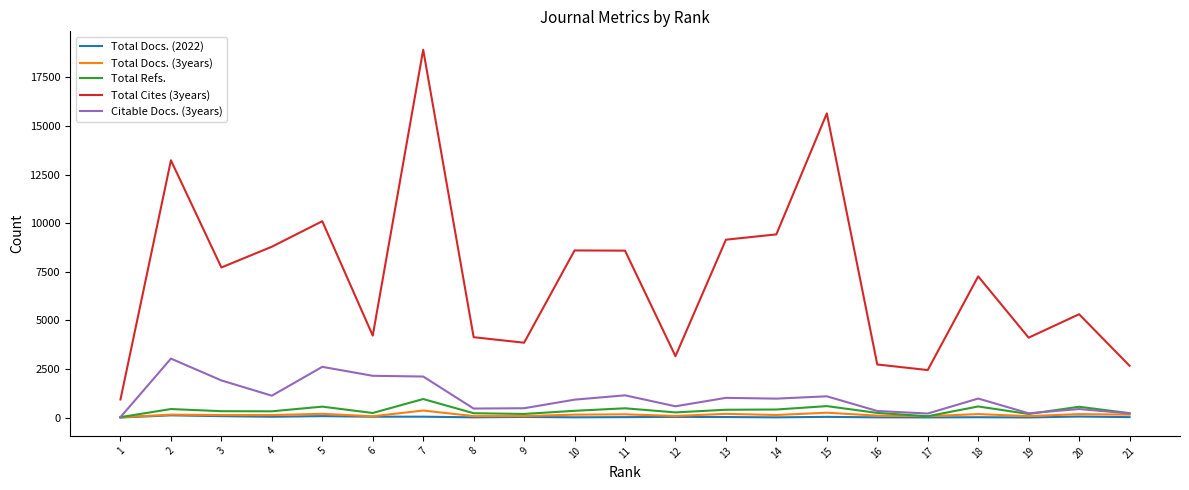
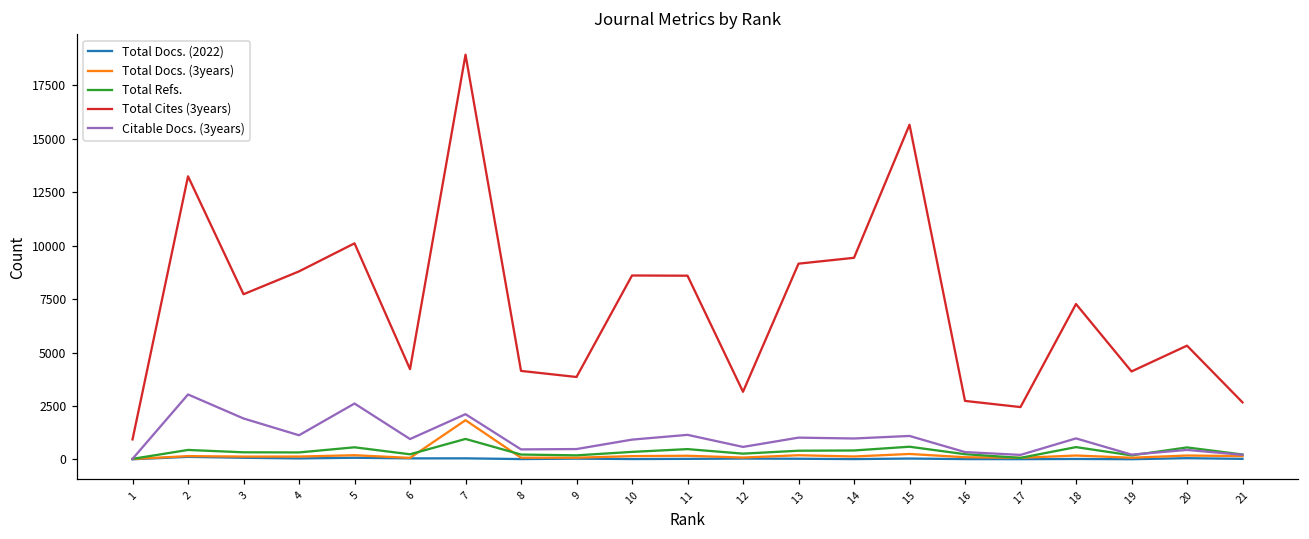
  {
    "Total Docs. (2022)": {
      "7": 100,
      "10": 0,
      "11": 0,
      "13": 0,
      "15": 0,
      "18": 0
    },
    "Total Docs. (3years)": {
-     "7": 400,
+     "7": 1800,
      "10": 200,
      "11": 200,
      "13": 200,
      "15": 300,
      "18": 200
    },
    "Total Refs.": {
      "2": 400,
      "3": 300,
      "4": 300,
      "5": 600,
      "6": 200,
      "7": 1000,
      "8": 200,
      "10": 400,
      "11": 500,
      "12": 300,
      "13": 400,
      "14": 400,
      "15": 600,
      "18": 600
    },
    "Total Cites (3years)": {
      "1": 900,
      "2": 13200,
      "3": 7700,
      "4": 8800,
      "5": 10100,
      "6": 4200,
      "7": 18900,
      "8": 4100,
      "9": 3900,
      "10": 8600,
      "11": 8600,
      "12": 3200,
      "13": 9200,
      "14": 9400,
      "15": 15700,
      "16": 2700,
      "17": 2400,
      "18": 7300,
      "19": 4100,
      "20": 5300,
      "21": 2700
    },
    "Citable Docs. (3years)": {
      "2": 3000,
      "3": 1900,
      "4": 1100,
      "5": 2600,
-     "6": 2200,
+     "6": 1000,
      "7": 2100,
      "8": 500,
      "9": 500,
      "10": 900,
      "11": 1100,
      "12": 600,
      "13": 1000,
      "14": 1000,
      "15": 1100,
      "17": 200,
      "18": 1000
    }
  }
